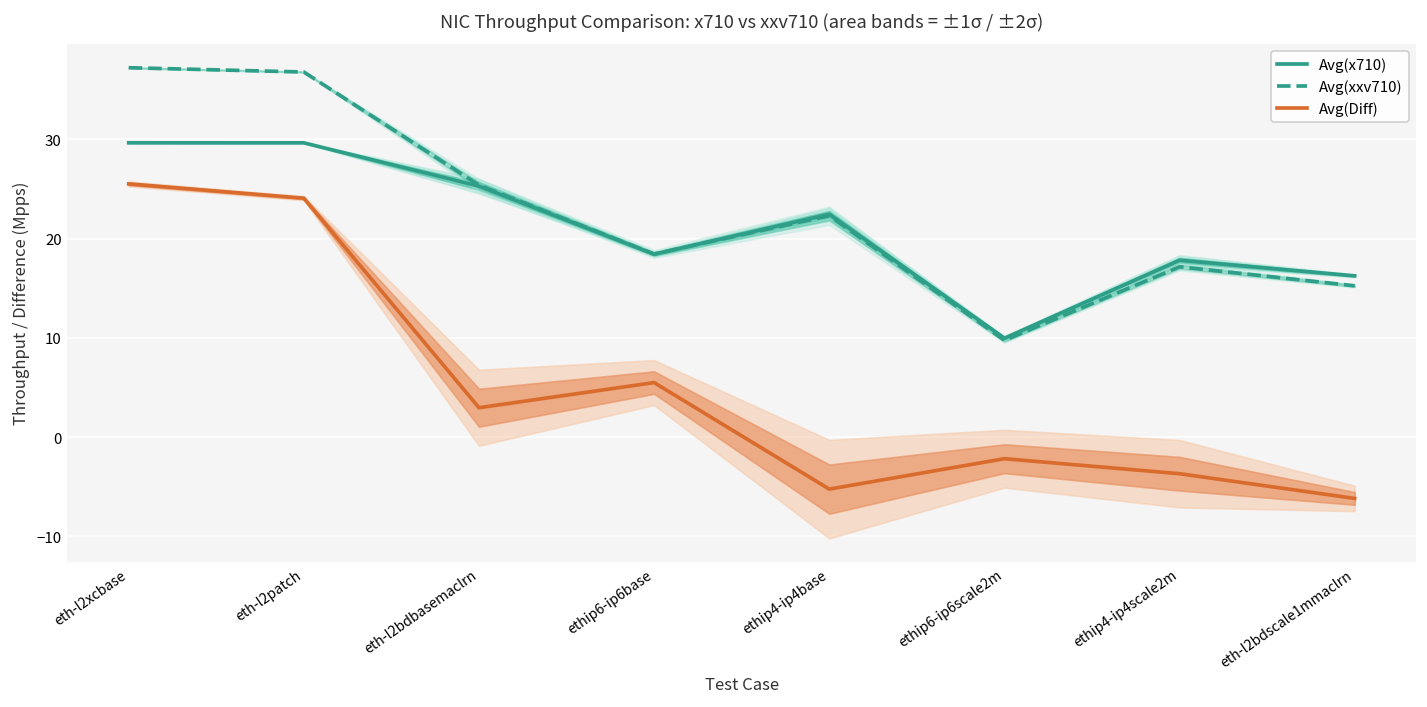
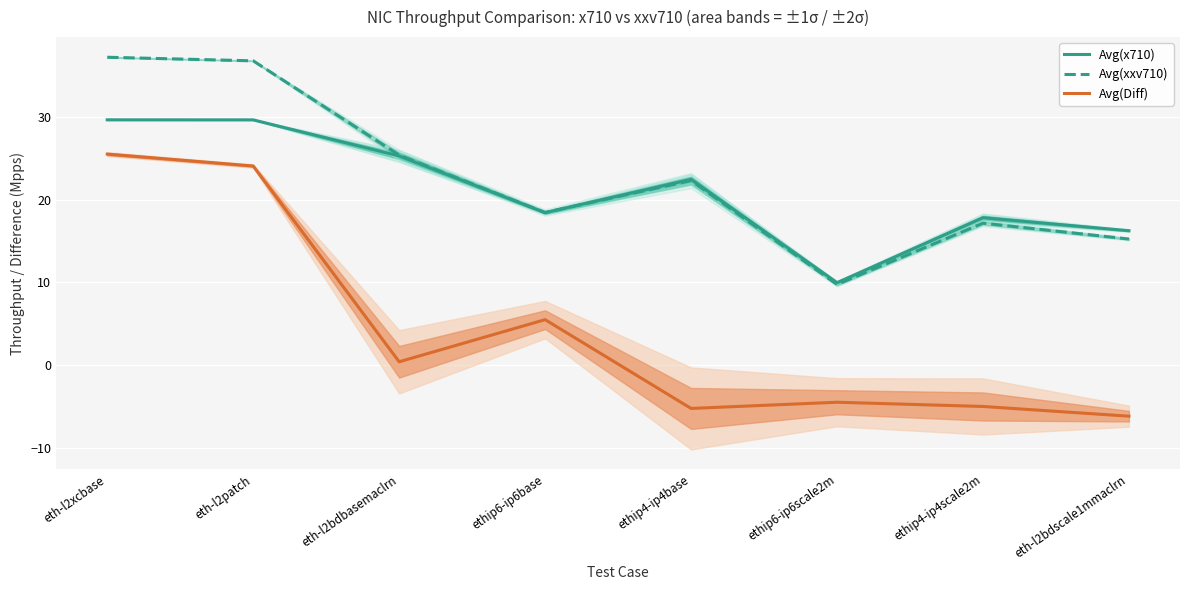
  {
    "Avg(Diff)": {
-     "eth-l2bdbasemaclrn": 3,
+     "eth-l2bdbasemaclrn": 0,
      "ethip6-ip6base": 5,
      "ethip4-ip4base": -5,
-     "ethip6-ip6scale2m": -2,
-     "ethip4-ip4scale2m": -4,
+     "ethip6-ip6scale2m": -5,
+     "ethip4-ip4scale2m": -5,
      "eth-l2bdscale1mmaclrn": -6
    }
  }
